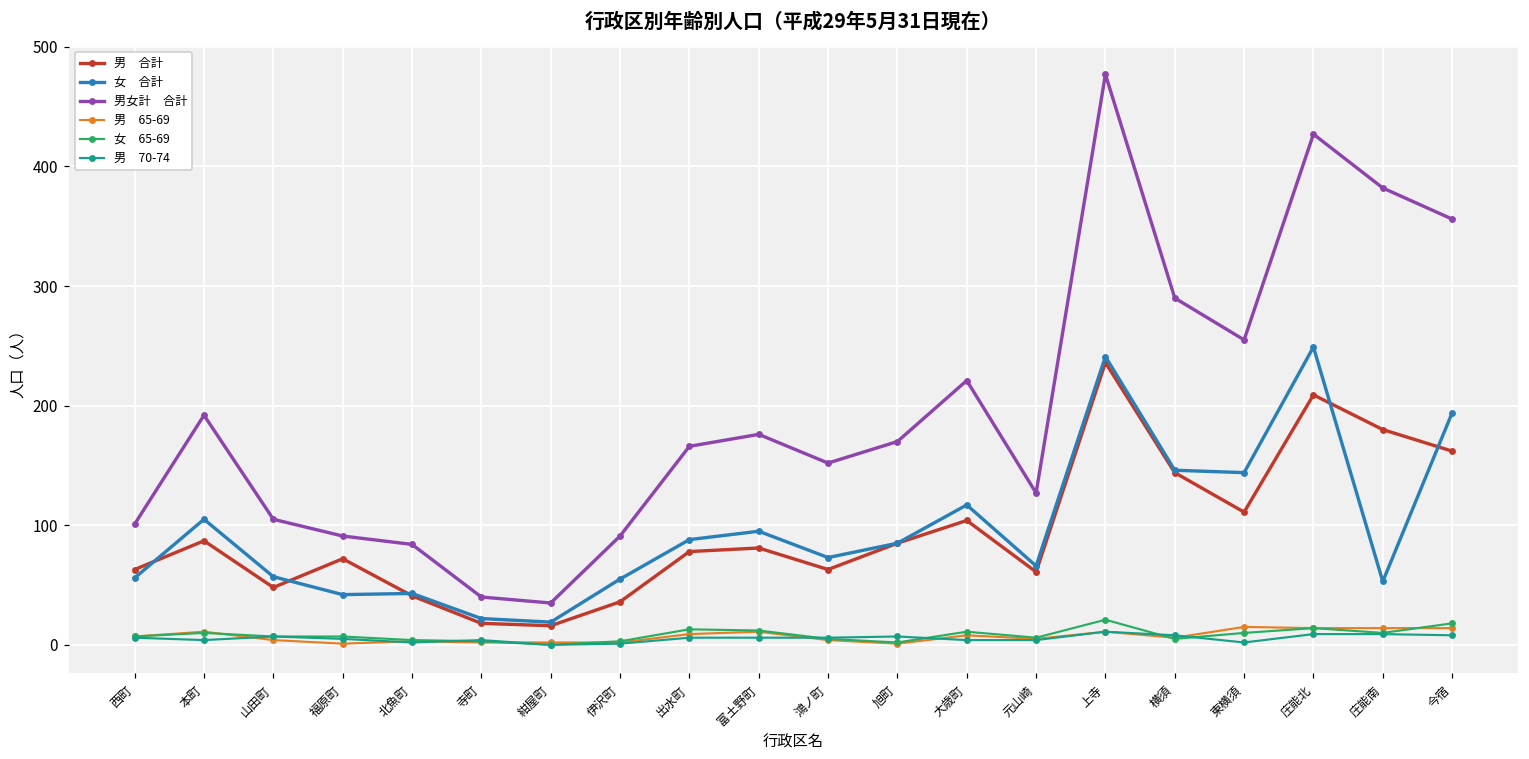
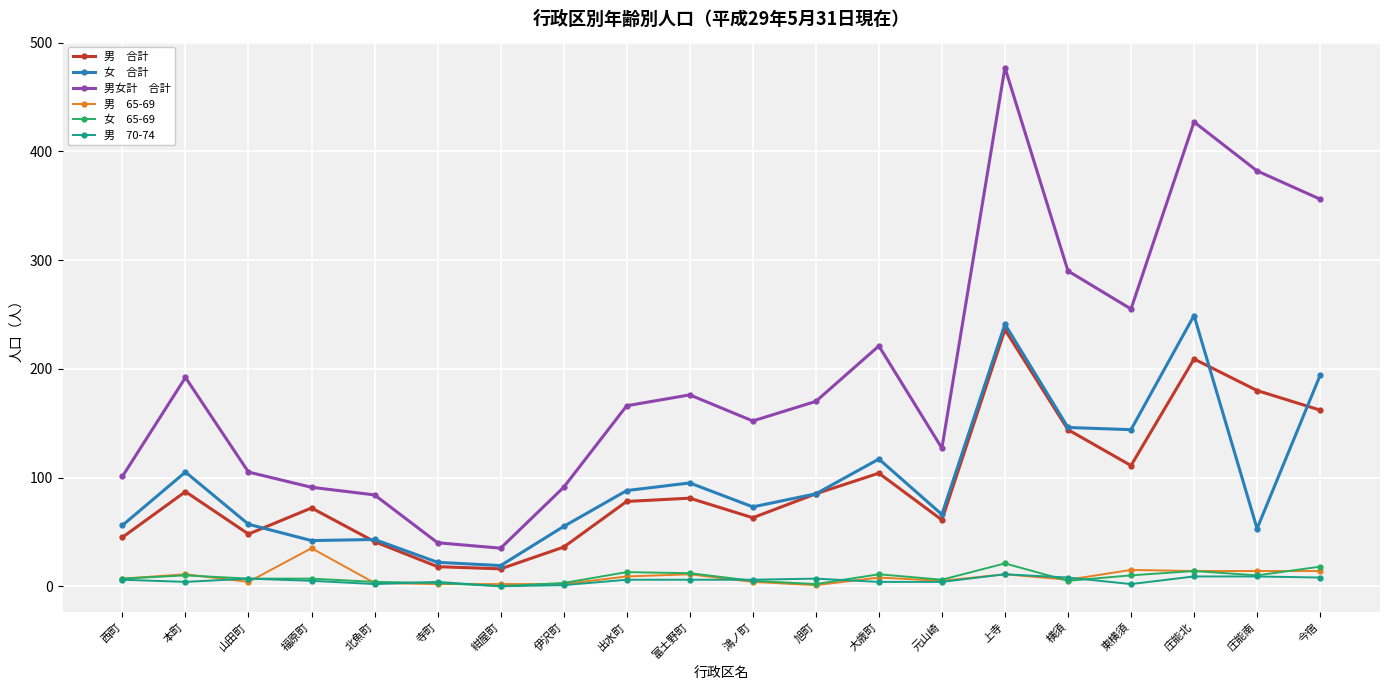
  {
    "男 合計": {
-     "西町": 63,
+     "西町": 45,
      "本町": 87,
      "山田町": 48,
      "福原町": 72,
      "寺町": 18,
      "紺屋町": 16,
      "伊沢町": 36,
      "出水町": 78,
      "富土野町": 81,
      "鴻ノ町": 63,
      "大歳町": 104,
      "元山崎": 61,
      "上寺": 236,
      "東横須": 111,
      "庄能北": 209,
      "庄能南": 180,
      "今宿": 162
    },
    "女 合計": {
      "西町": 56,
      "本町": 105,
      "山田町": 57,
      "福原町": 42,
      "寺町": 22,
      "紺屋町": 19,
      "伊沢町": 55,
      "出水町": 88,
      "富土野町": 95,
      "鴻ノ町": 73,
      "大歳町": 117,
      "元山崎": 66,
      "上寺": 241,
      "東横須": 144,
      "庄能北": 249,
      "庄能南": 53,
      "今宿": 194
    },
    "男女計 合計": {
      "西町": 101,
      "本町": 192,
      "山田町": 105,
      "福原町": 91,
      "北魚町": 84,
      "寺町": 40,
      "紺屋町": 35,
      "伊沢町": 91,
      "出水町": 166,
      "富土野町": 176,
      "鴻ノ町": 152,
      "旭町": 170,
      "大歳町": 221,
      "元山崎": 127,
      "上寺": 477,
      "横須": 290,
      "東横須": 255,
      "庄能北": 427,
      "庄能南": 382,
      "今宿": 356
    },
    "男 65-69": {
      "山田町": 4,
-     "福原町": 1,
+     "福原町": 35,
      "出水町": 9,
      "大歳町": 8,
      "東横須": 15,
      "庄能南": 14,
      "今宿": 14
    }
  }
